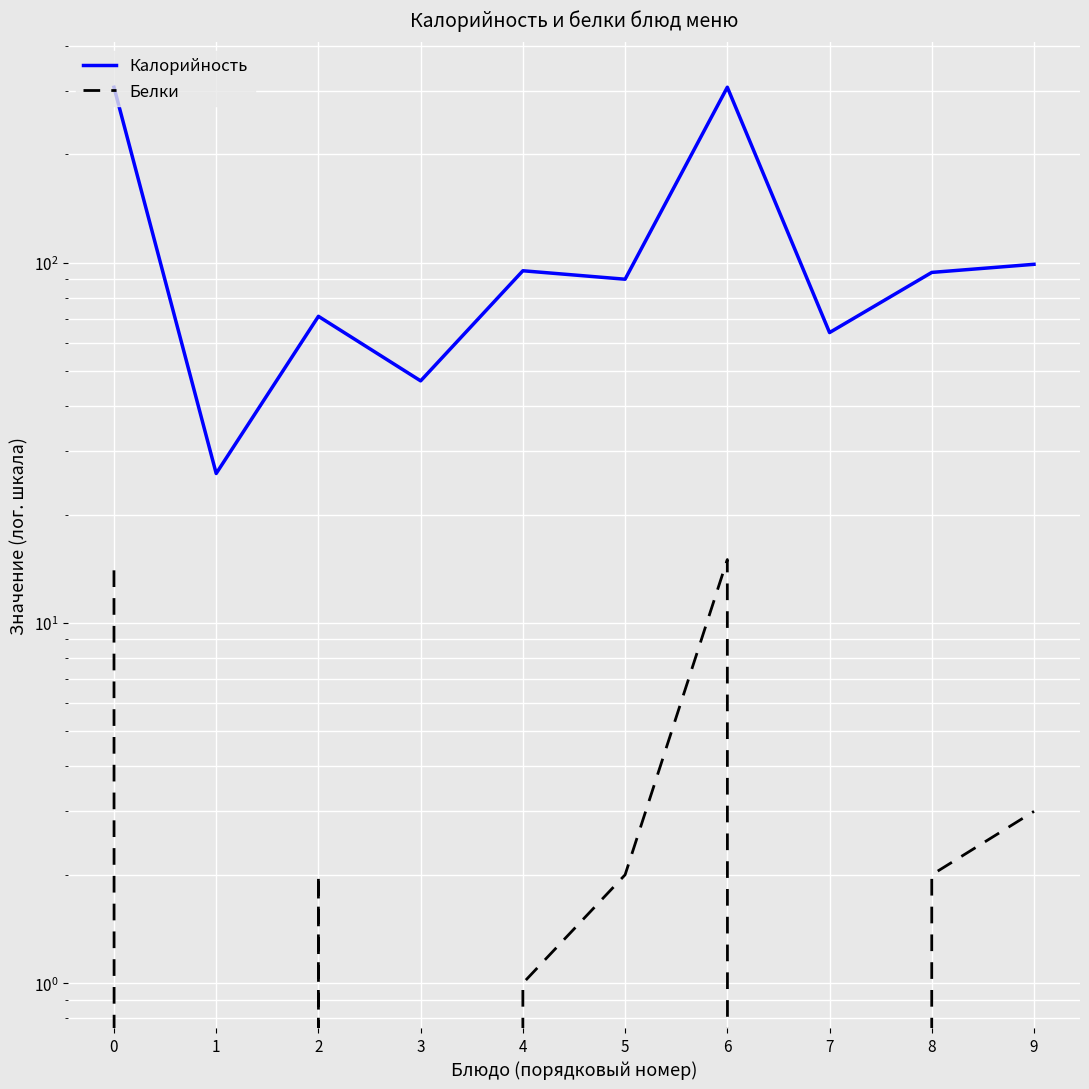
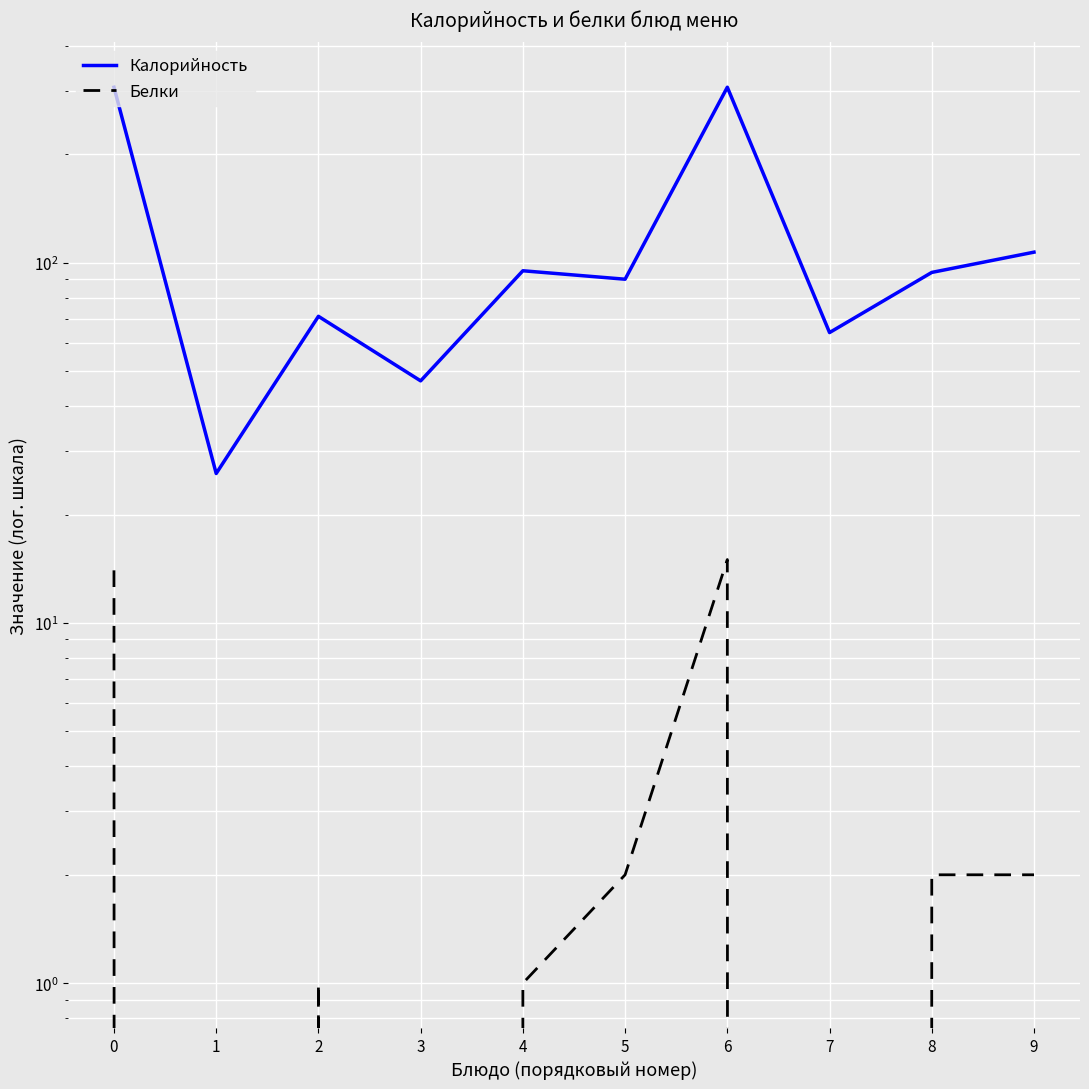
  {
    "Калорийность": {
      "1": 26,
      "2": 71,
      "3": 47,
      "4": 95,
      "5": 90,
      "6": 310,
      "7": 64,
      "8": 94,
-     "9": 99
+     "9": 107
    },
    "Белки": {
      "0": 14,
-     "2": 2,
+     "2": 1,
      "4": 1,
      "5": 2,
      "6": 15,
      "8": 2,
-     "9": 3
+     "9": 2
    }
  }
